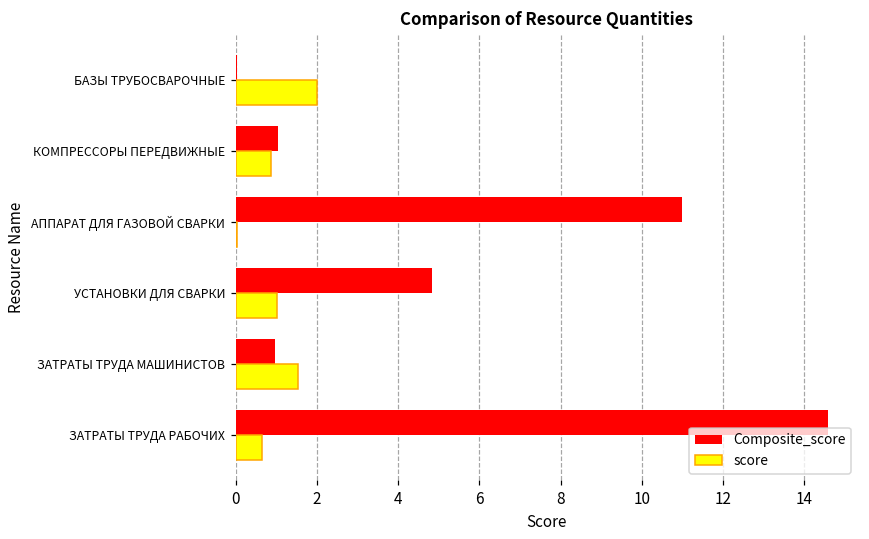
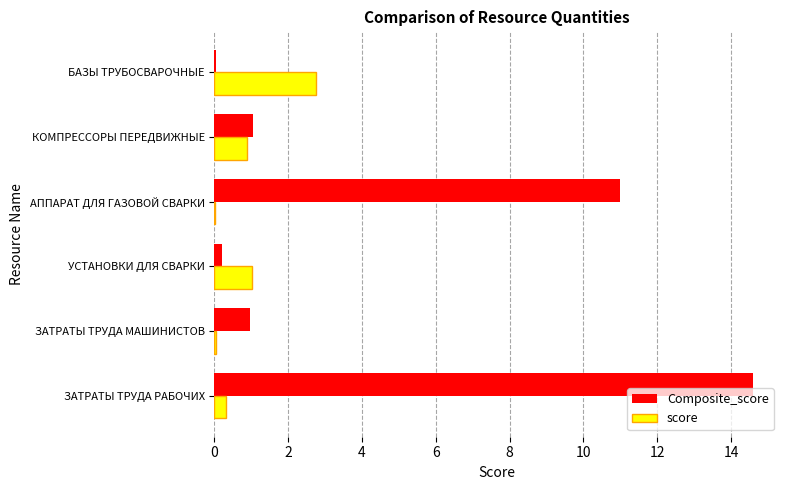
  {
    "Composite_score": {
      "КОМПРЕССОРЫ ПЕРЕДВИЖНЫЕ": 1.0,
      "АППАРАТ ДЛЯ ГАЗОВОЙ СВАРКИ": 11.0,
-     "УСТАНОВКИ ДЛЯ СВАРКИ": 4.8,
+     "УСТАНОВКИ ДЛЯ СВАРКИ": 0.2,
      "ЗАТРАТЫ ТРУДА МАШИНИСТОВ": 1.0,
      "ЗАТРАТЫ ТРУДА РАБОЧИХ": 14.6
    },
    "score": {
-     "БАЗЫ ТРУБОСВАРОЧНЫЕ": 2.0,
+     "БАЗЫ ТРУБОСВАРОЧНЫЕ": 2.8,
      "КОМПРЕССОРЫ ПЕРЕДВИЖНЫЕ": 0.9,
      "УСТАНОВКИ ДЛЯ СВАРКИ": 1.0,
-     "ЗАТРАТЫ ТРУДА МАШИНИСТОВ": 1.5,
-     "ЗАТРАТЫ ТРУДА РАБОЧИХ": 0.6
+     "ЗАТРАТЫ ТРУДА МАШИНИСТОВ": 0.0,
+     "ЗАТРАТЫ ТРУДА РАБОЧИХ": 0.3
    }
  }
